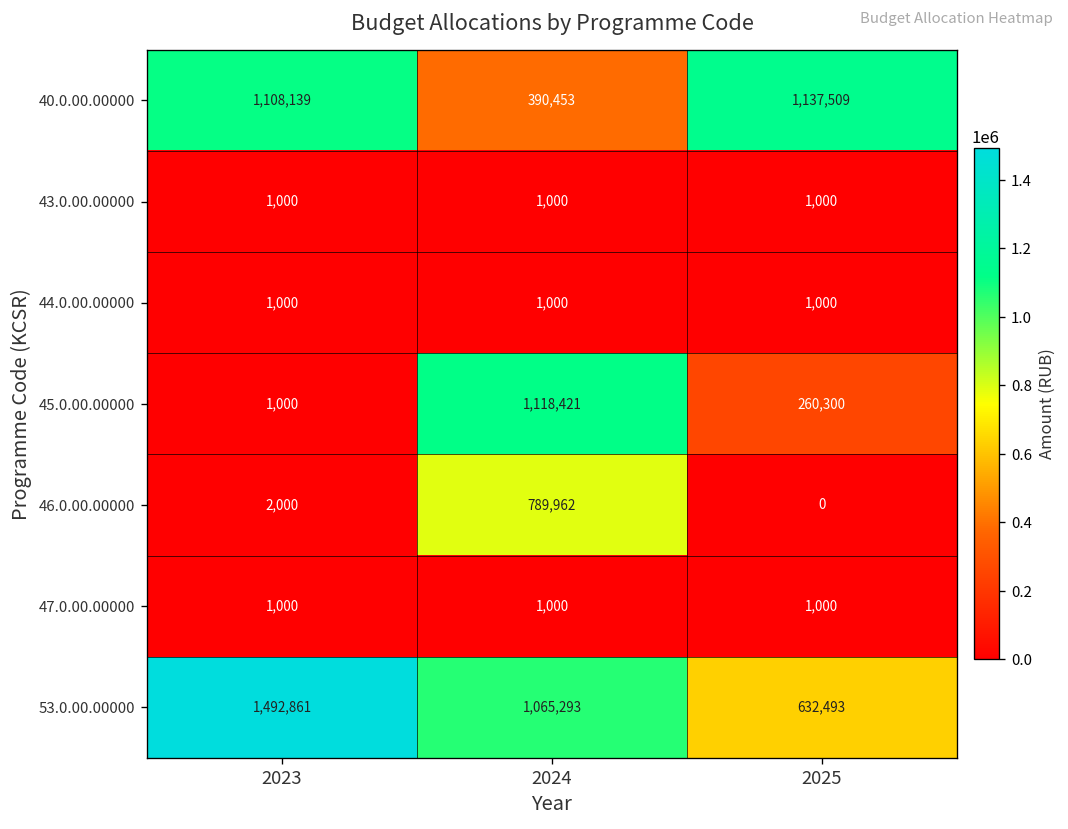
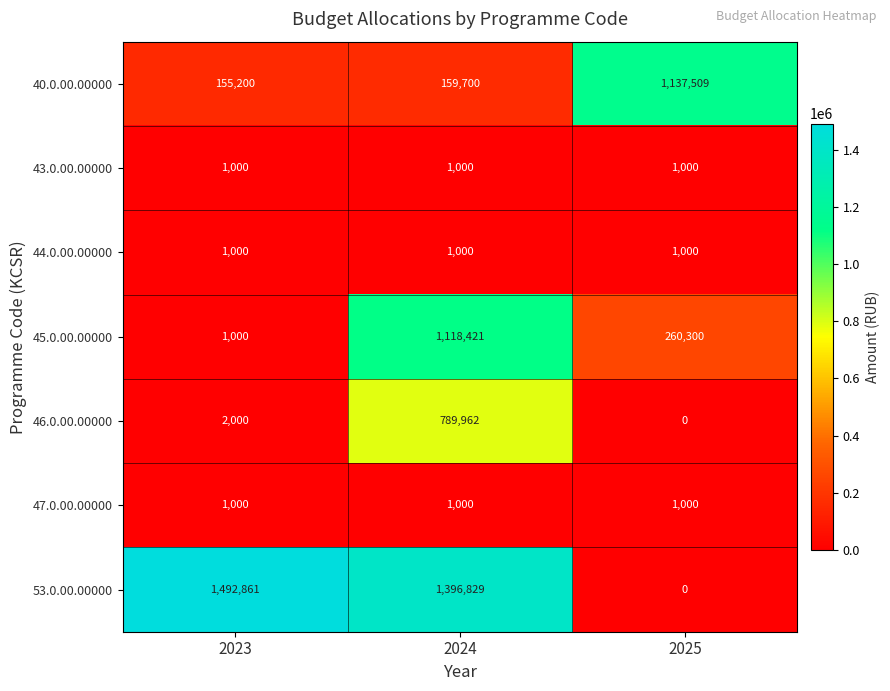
  {
    "40.0.00.00000": {
-     "2023": "1,108,139",
-     "2024": "390,453",
+     "2023": "155,200",
+     "2024": "159,700",
      "2025": "1,137,509"
    },
    "43.0.00.00000": {
      "2023": "1,000",
      "2024": "1,000",
      "2025": "1,000"
    },
    "44.0.00.00000": {
      "2023": "1,000",
      "2024": "1,000",
      "2025": "1,000"
    },
    "45.0.00.00000": {
      "2023": "1,000",
      "2024": "1,118,421",
      "2025": "260,300"
    },
    "46.0.00.00000": {
      "2023": "2,000",
      "2024": "789,962",
      "2025": "0"
    },
    "47.0.00.00000": {
      "2023": "1,000",
      "2024": "1,000",
      "2025": "1,000"
    },
    "53.0.00.00000": {
      "2023": "1,492,861",
-     "2024": "1,065,293",
-     "2025": "632,493"
+     "2024": "1,396,829",
+     "2025": "0"
    }
  }
